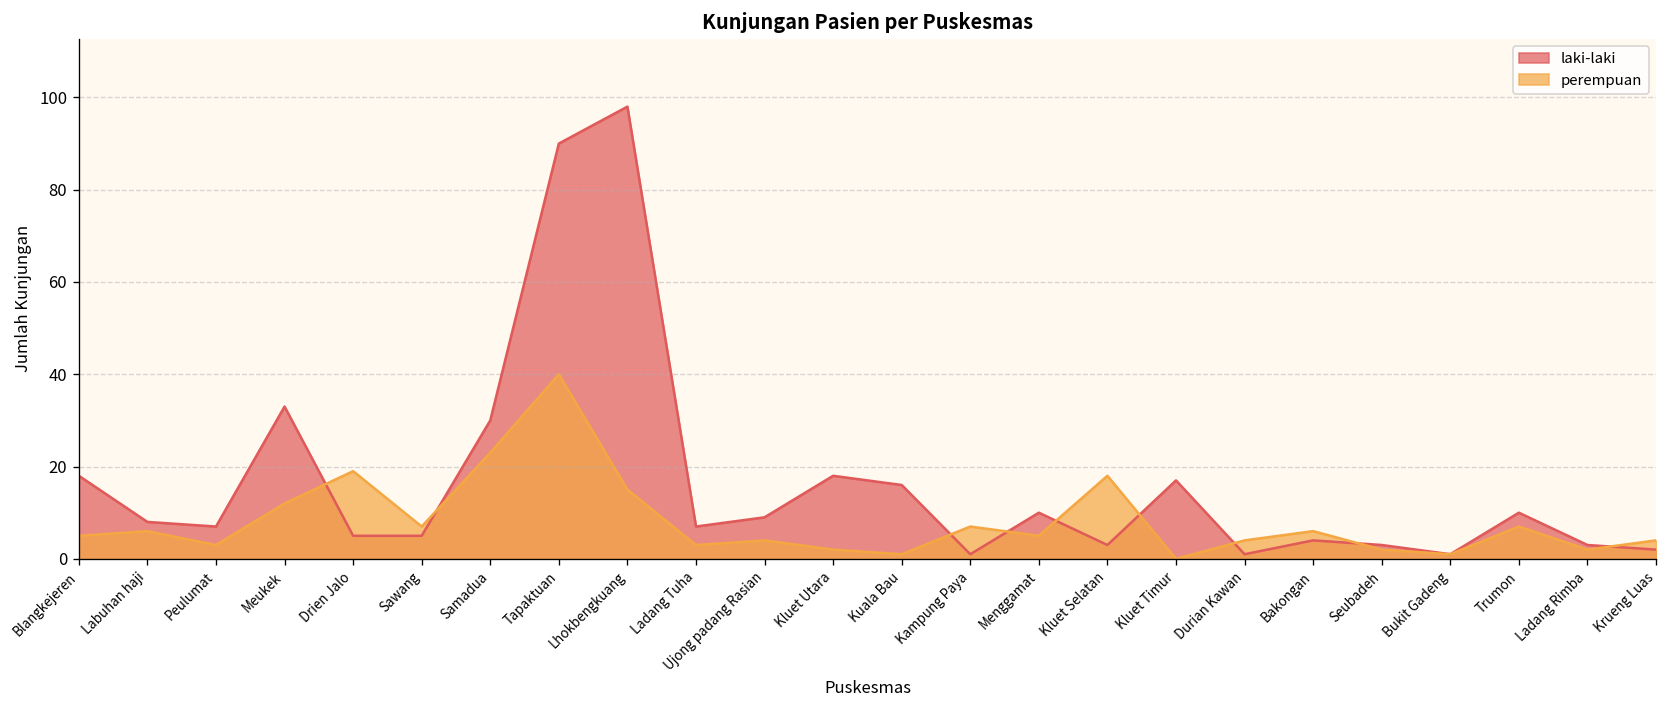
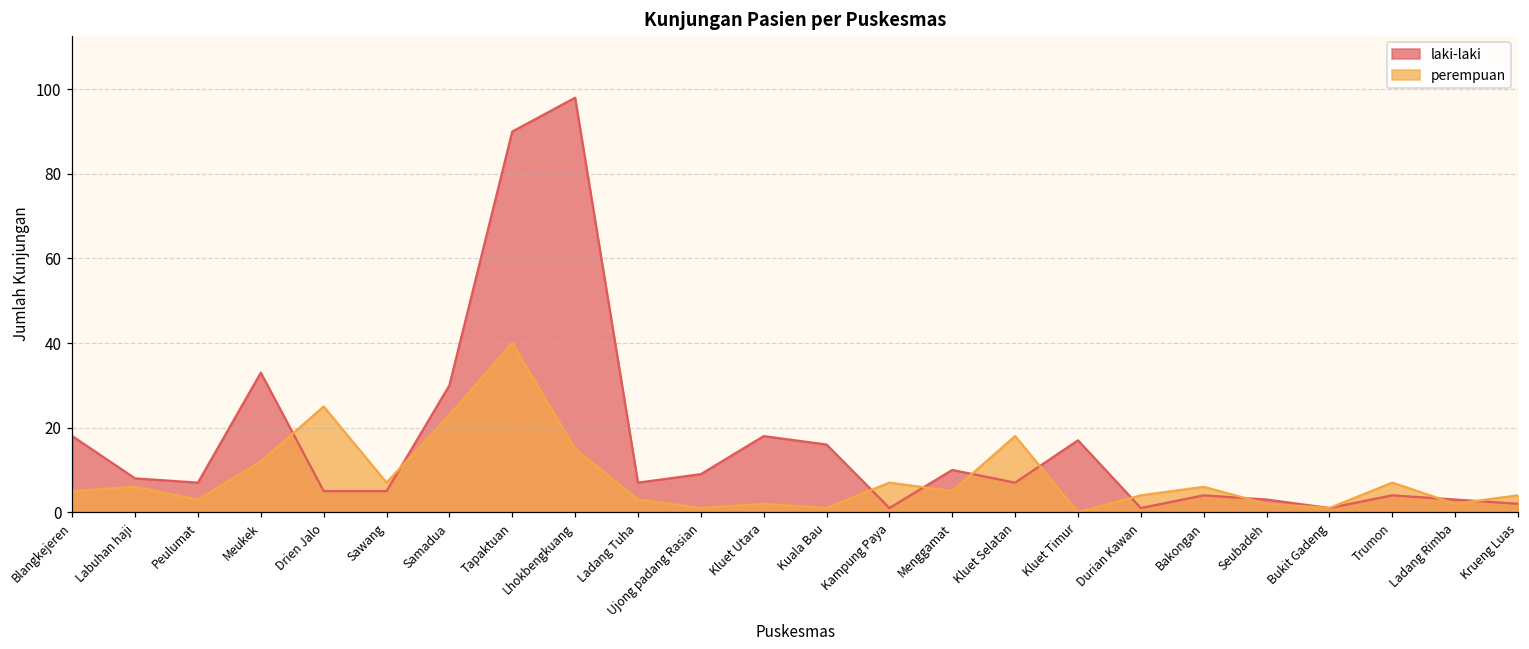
  {
    "laki-laki": {
      "Blangkejeren": 18,
      "Labuhan haji": 8,
      "Peulumat": 7,
      "Meukek": 33,
      "Drien Jalo": 5,
      "Sawang": 5,
      "Samadua": 30,
      "Tapaktuan": 90,
      "Lhokbengkuang": 98,
      "Ladang Tuha": 7,
      "Ujong padang Rasian": 9,
      "Kluet Utara": 18,
      "Kuala Bau": 16,
      "Kampung Paya": 1,
      "Menggamat": 10,
-     "Kluet Selatan": 3,
+     "Kluet Selatan": 7,
      "Kluet Timur": 17,
      "Durian Kawan": 1,
      "Bakongan": 4,
      "Seubadeh": 3,
-     "Trumon": 10,
+     "Trumon": 4,
      "Ladang Rimba": 3,
      "Krueng Luas": 2
    },
    "perempuan": {
      "Blangkejeren": 5,
      "Labuhan haji": 6,
      "Peulumat": 3,
      "Meukek": 12,
-     "Drien Jalo": 19,
+     "Drien Jalo": 25,
      "Sawang": 7,
      "Samadua": 23,
      "Tapaktuan": 40,
      "Lhokbengkuang": 15,
      "Ladang Tuha": 3,
-     "Ujong padang Rasian": 4,
+     "Ujong padang Rasian": 1,
      "Kluet Utara": 2,
      "Kuala Bau": 1,
      "Kampung Paya": 7,
      "Menggamat": 5,
      "Kluet Selatan": 18,
      "Kluet Timur": 0,
      "Durian Kawan": 4,
      "Bakongan": 6,
      "Seubadeh": 2,
      "Trumon": 7,
      "Ladang Rimba": 2,
      "Krueng Luas": 4
    }
  }
